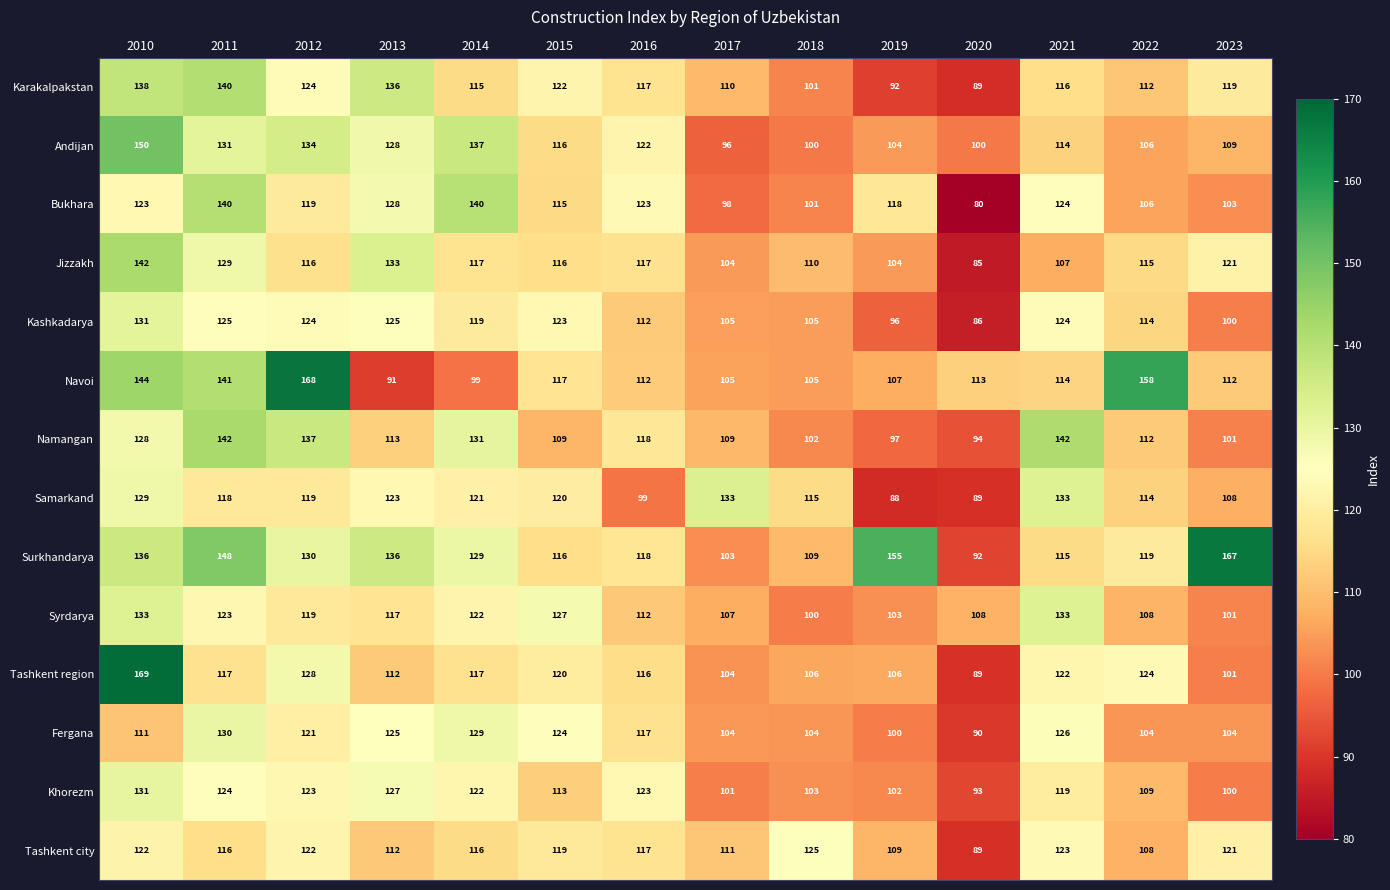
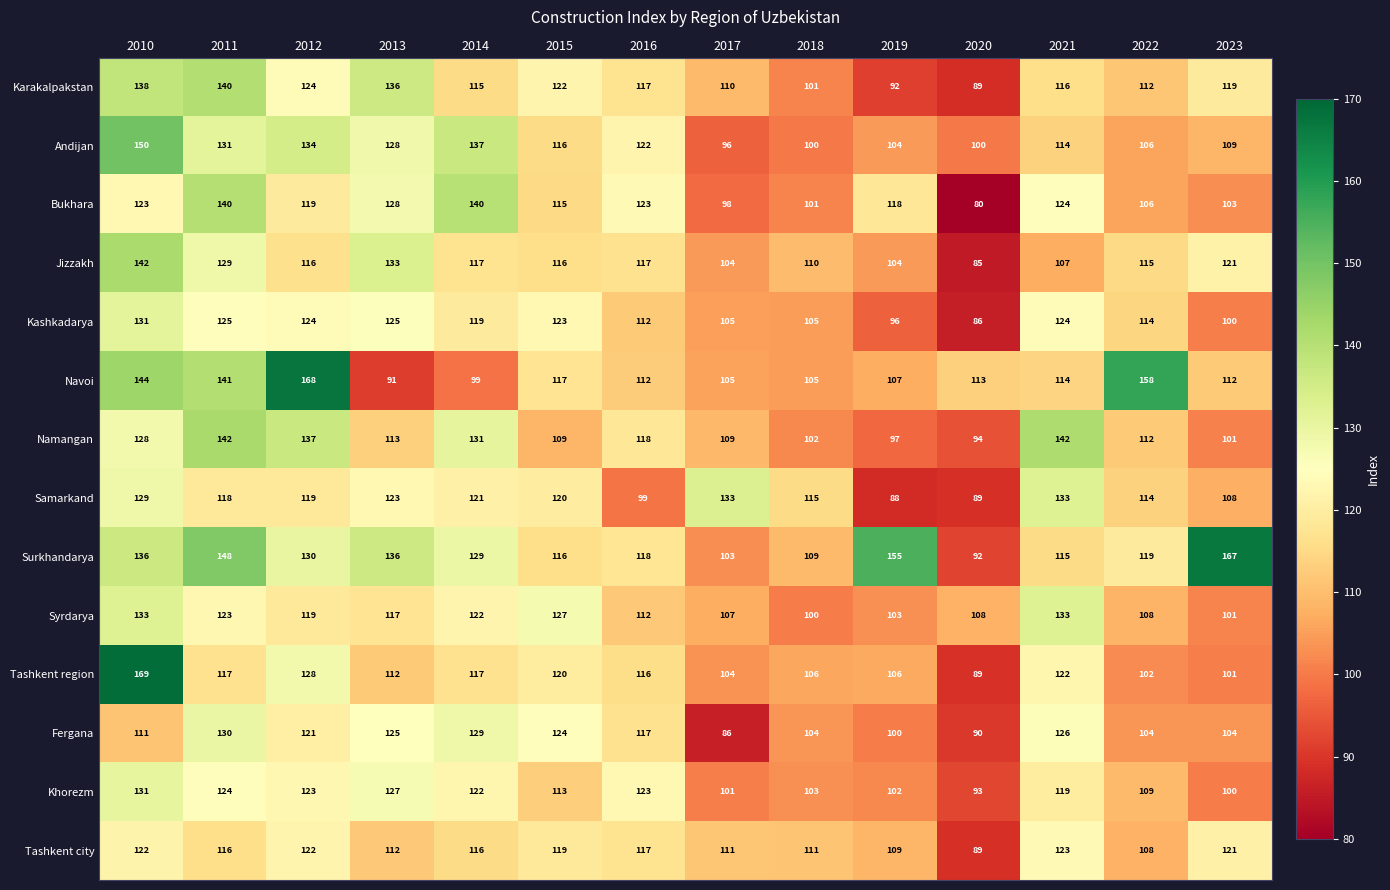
  {
    "Karakalpakstan": {
      "2010": 138,
      "2011": 140,
      "2012": 124,
      "2013": 136,
      "2014": 115,
      "2015": 122,
      "2016": 117,
      "2017": 110,
      "2018": 101,
      "2019": 92,
      "2020": 89,
      "2021": 116,
      "2022": 112,
      "2023": 119
    },
    "Andijan": {
      "2010": 150,
      "2011": 131,
      "2012": 134,
      "2013": 128,
      "2014": 137,
      "2015": 116,
      "2016": 122,
      "2017": 96,
      "2018": 100,
      "2019": 104,
      "2020": 100,
      "2021": 114,
      "2022": 106,
      "2023": 109
    },
    "Bukhara": {
      "2010": 123,
      "2011": 140,
      "2012": 119,
      "2013": 128,
      "2014": 140,
      "2015": 115,
      "2016": 123,
      "2017": 98,
      "2018": 101,
      "2019": 118,
      "2020": 80,
      "2021": 124,
      "2022": 106,
      "2023": 103
    },
    "Jizzakh": {
      "2010": 142,
      "2011": 129,
      "2012": 116,
      "2013": 133,
      "2014": 117,
      "2015": 116,
      "2016": 117,
      "2017": 104,
      "2018": 110,
      "2019": 104,
      "2020": 85,
      "2021": 107,
      "2022": 115,
      "2023": 121
    },
    "Kashkadarya": {
      "2010": 131,
      "2011": 125,
      "2012": 124,
      "2013": 125,
      "2014": 119,
      "2015": 123,
      "2016": 112,
      "2017": 105,
      "2018": 105,
      "2019": 96,
      "2020": 86,
      "2021": 124,
      "2022": 114,
      "2023": 100
    },
    "Navoi": {
      "2010": 144,
      "2011": 141,
      "2012": 168,
      "2013": 91,
      "2014": 99,
      "2015": 117,
      "2016": 112,
      "2017": 105,
      "2018": 105,
      "2019": 107,
      "2020": 113,
      "2021": 114,
      "2022": 158,
      "2023": 112
    },
    "Namangan": {
      "2010": 128,
      "2011": 142,
      "2012": 137,
      "2013": 113,
      "2014": 131,
      "2015": 109,
      "2016": 118,
      "2017": 109,
      "2018": 102,
      "2019": 97,
      "2020": 94,
      "2021": 142,
      "2022": 112,
      "2023": 101
    },
    "Samarkand": {
      "2010": 129,
      "2011": 118,
      "2012": 119,
      "2013": 123,
      "2014": 121,
      "2015": 120,
      "2016": 99,
      "2017": 133,
      "2018": 115,
      "2019": 88,
      "2020": 89,
      "2021": 133,
      "2022": 114,
      "2023": 108
    },
    "Surkhandarya": {
      "2010": 136,
      "2011": 148,
      "2012": 130,
      "2013": 136,
      "2014": 129,
      "2015": 116,
      "2016": 118,
      "2017": 103,
      "2018": 109,
      "2019": 155,
      "2020": 92,
      "2021": 115,
      "2022": 119,
      "2023": 167
    },
    "Syrdarya": {
      "2010": 133,
      "2011": 123,
      "2012": 119,
      "2013": 117,
      "2014": 122,
      "2015": 127,
      "2016": 112,
      "2017": 107,
      "2018": 100,
      "2019": 103,
      "2020": 108,
      "2021": 133,
      "2022": 108,
      "2023": 101
    },
    "Tashkent region": {
      "2010": 169,
      "2011": 117,
      "2012": 128,
      "2013": 112,
      "2014": 117,
      "2015": 120,
      "2016": 116,
      "2017": 104,
      "2018": 106,
      "2019": 106,
      "2020": 89,
      "2021": 122,
-     "2022": 124,
+     "2022": 102,
      "2023": 101
    },
    "Fergana": {
      "2010": 111,
      "2011": 130,
      "2012": 121,
      "2013": 125,
      "2014": 129,
      "2015": 124,
      "2016": 117,
-     "2017": 104,
+     "2017": 86,
      "2018": 104,
      "2019": 100,
      "2020": 90,
      "2021": 126,
      "2022": 104,
      "2023": 104
    },
    "Khorezm": {
      "2010": 131,
      "2011": 124,
      "2012": 123,
      "2013": 127,
      "2014": 122,
      "2015": 113,
      "2016": 123,
      "2017": 101,
      "2018": 103,
      "2019": 102,
      "2020": 93,
      "2021": 119,
      "2022": 109,
      "2023": 100
    },
    "Tashkent city": {
      "2010": 122,
      "2011": 116,
      "2012": 122,
      "2013": 112,
      "2014": 116,
      "2015": 119,
      "2016": 117,
      "2017": 111,
-     "2018": 125,
+     "2018": 111,
      "2019": 109,
      "2020": 89,
      "2021": 123,
      "2022": 108,
      "2023": 121
    }
  }
